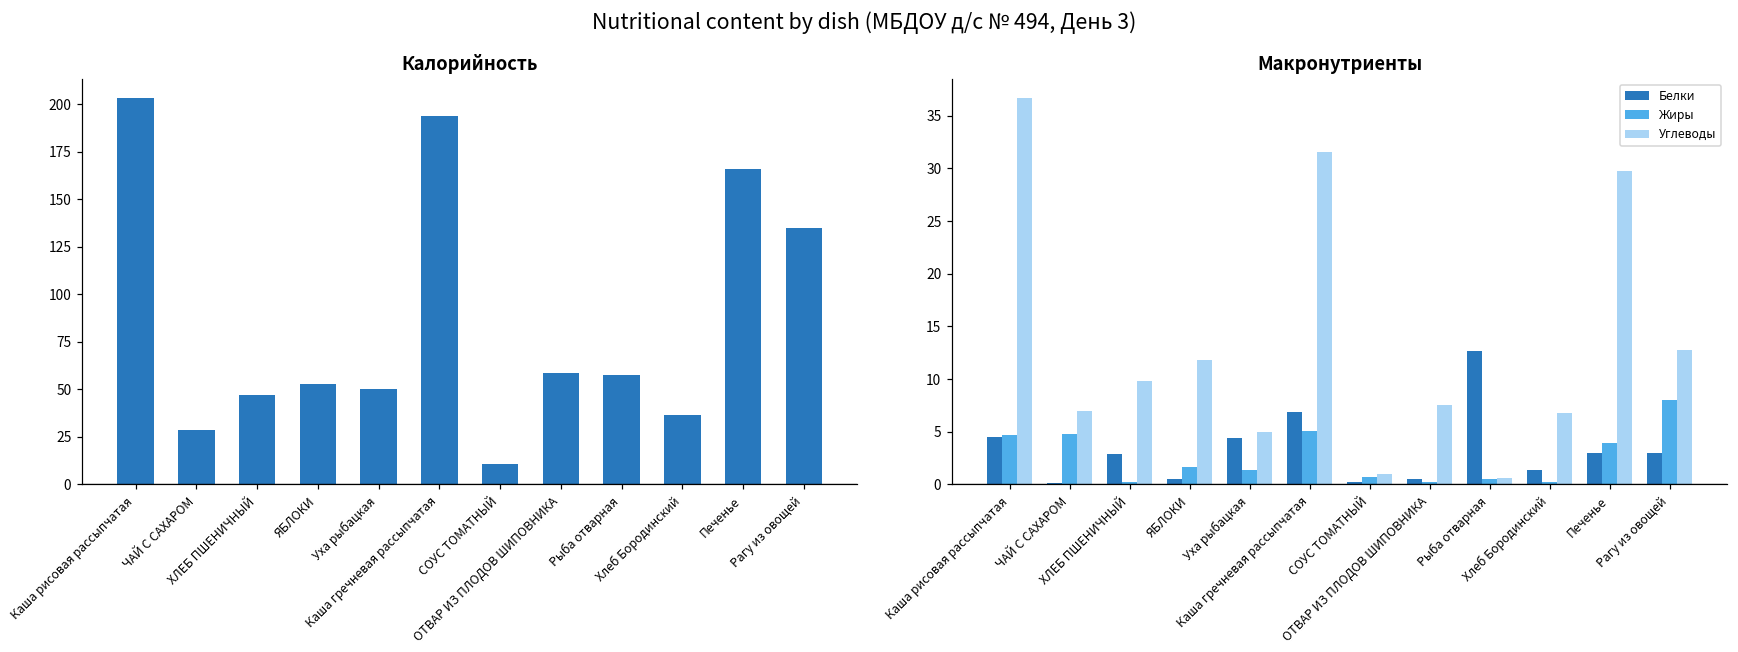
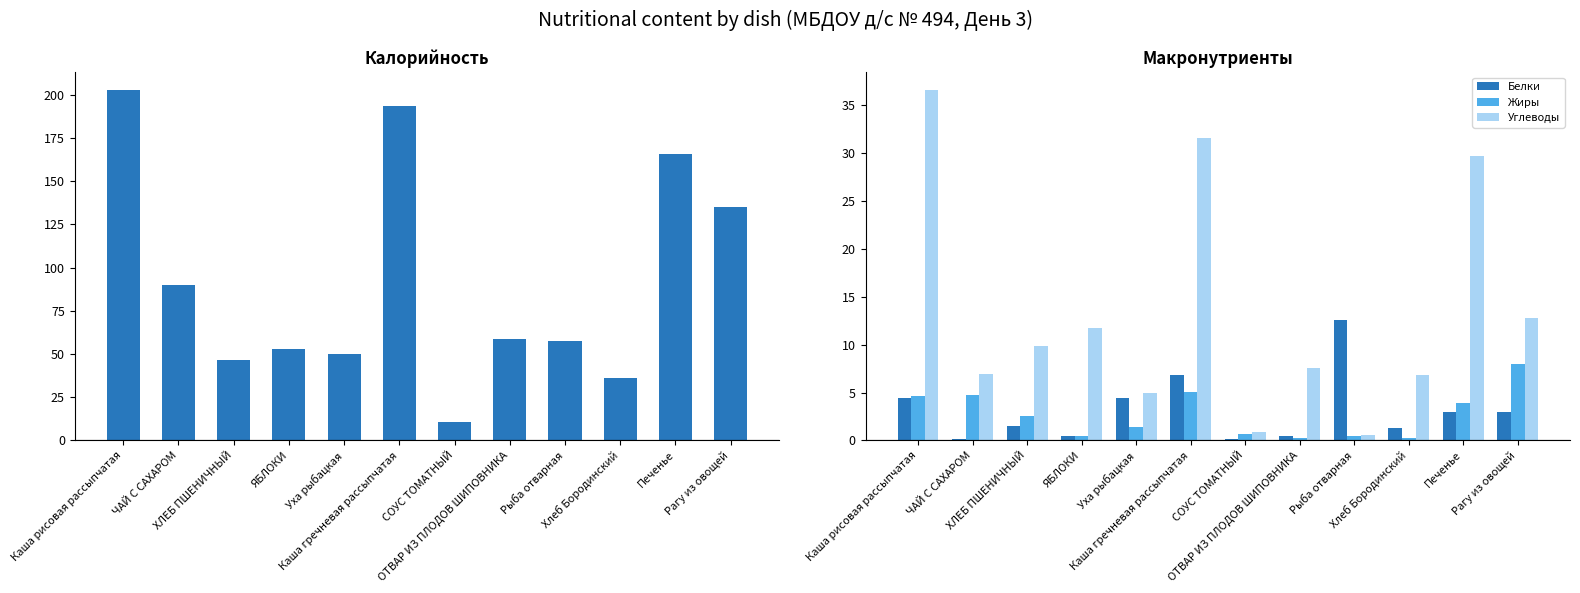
  {
    "Калорийность": {
      "Каша рисовая рассыпчатая": 203,
-     "ЧАЙ С САХАРОМ": 29,
+     "ЧАЙ С САХАРОМ": 90,
      "ХЛЕБ ПШЕНИЧНЫЙ": 47,
      "ЯБЛОКИ": 53,
      "Уха рыбацкая": 50,
      "Каша гречневая рассыпчатая": 194,
      "СОУС ТОМАТНЫЙ": 10,
      "ОТВАР ИЗ ПЛОДОВ ШИПОВНИКА": 59,
      "Рыба отварная": 57,
      "Хлеб Бородинский": 36,
      "Печенье": 166,
      "Рагу из овощей": 135
    },
    "Макронутриенты": {
      "Белки": {
        "Каша рисовая рассыпчатая": 4,
-       "ХЛЕБ ПШЕНИЧНЫЙ": 3,
+       "ХЛЕБ ПШЕНИЧНЫЙ": 2,
        "ЯБЛОКИ": 0,
        "Уха рыбацкая": 4,
        "Каша гречневая рассыпчатая": 7,
        "ОТВАР ИЗ ПЛОДОВ ШИПОВНИКА": 1,
        "Рыба отварная": 13,
        "Хлеб Бородинский": 1,
        "Печенье": 3,
        "Рагу из овощей": 3
      },
      "Жиры": {
        "Каша рисовая рассыпчатая": 5,
        "ЧАЙ С САХАРОМ": 5,
-       "ХЛЕБ ПШЕНИЧНЫЙ": 0,
-       "ЯБЛОКИ": 2,
+       "ХЛЕБ ПШЕНИЧНЫЙ": 3,
+       "ЯБЛОКИ": 0,
        "Уха рыбацкая": 1,
        "Каша гречневая рассыпчатая": 5,
        "СОУС ТОМАТНЫЙ": 1,
        "Рыба отварная": 0,
        "Печенье": 4,
        "Рагу из овощей": 8
      },
      "Углеводы": {
        "Каша рисовая рассыпчатая": 37,
        "ЧАЙ С САХАРОМ": 7,
        "ХЛЕБ ПШЕНИЧНЫЙ": 10,
        "ЯБЛОКИ": 12,
        "Уха рыбацкая": 5,
        "Каша гречневая рассыпчатая": 32,
        "СОУС ТОМАТНЫЙ": 1,
        "ОТВАР ИЗ ПЛОДОВ ШИПОВНИКА": 8,
        "Рыба отварная": 1,
        "Хлеб Бородинский": 7,
        "Печенье": 30,
        "Рагу из овощей": 13
      }
    }
  }
